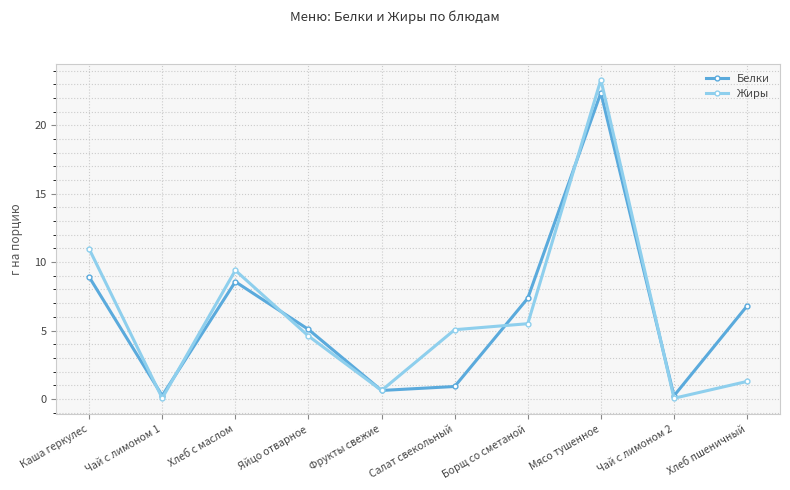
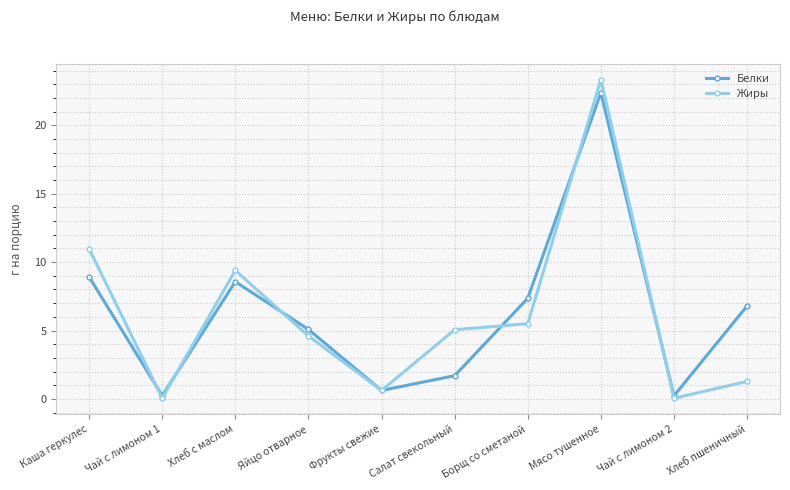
  {
    "Белки": {
      "Каша геркулес": 8.9,
      "Хлеб с маслом": 8.6,
      "Яйцо отварное": 5.1,
-     "Салат свекольный": 0.9,
+     "Салат свекольный": 1.7,
      "Борщ со сметаной": 7.4,
      "Мясо тушенное": 22.4,
      "Хлеб пшеничный": 6.8
    },
    "Жиры": {
      "Каша геркулес": 11.0,
      "Хлеб с маслом": 9.4,
      "Яйцо отварное": 4.6,
      "Салат свекольный": 5.1,
      "Борщ со сметаной": 5.5,
      "Мясо тушенное": 23.3,
      "Хлеб пшеничный": 1.3
    }
  }
